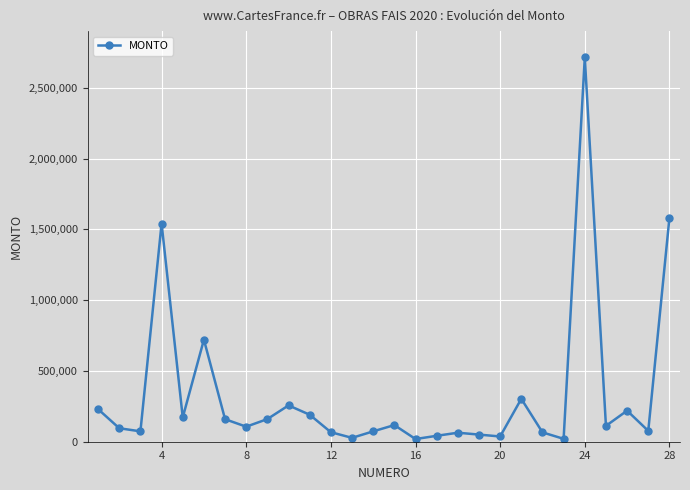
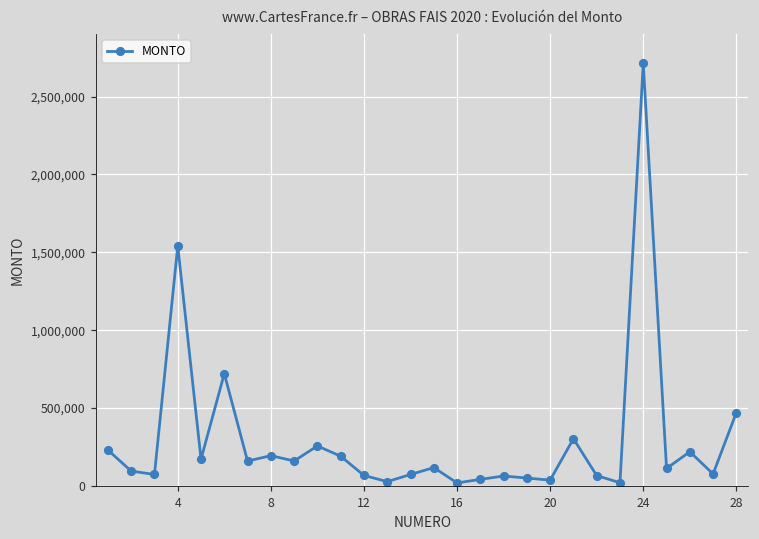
  {
    "4": "1,540,000",
-   "8": "110,000",
+   "8": "190,000",
    "12": "70,000",
    "16": "20,000",
    "20": "40,000",
    "24": "2,710,000",
-   "28": "1,580,000"
+   "28": "470,000"
  }
